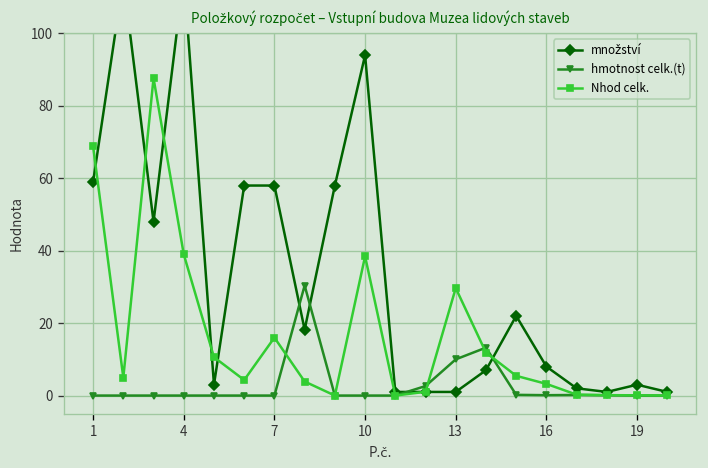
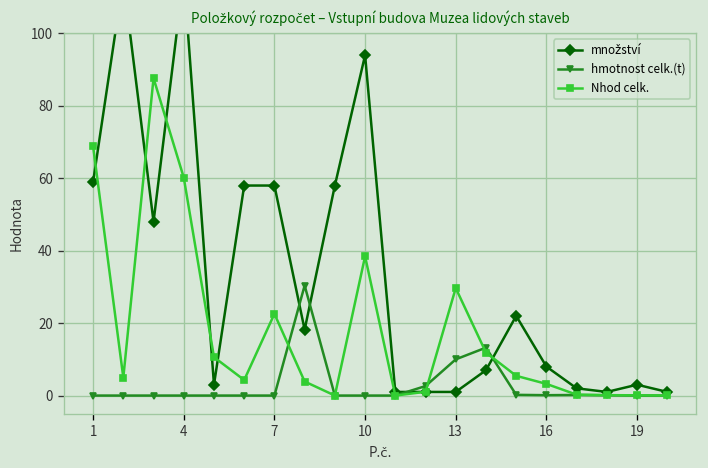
  {
    "množství": {
      "1": 59,
      "7": 58,
      "10": 94,
      "13": 1,
      "16": 8,
      "19": 3
    },
    "hmotnost celk.(t)": {
      "1": 0,
      "4": 0,
      "7": 0,
      "10": 0,
      "13": 10,
      "16": 0
    },
    "Nhod celk.": {
      "1": 69,
-     "4": 39,
-     "7": 16,
+     "4": 60,
+     "7": 23,
      "10": 38,
      "13": 30,
      "16": 3
    }
  }
